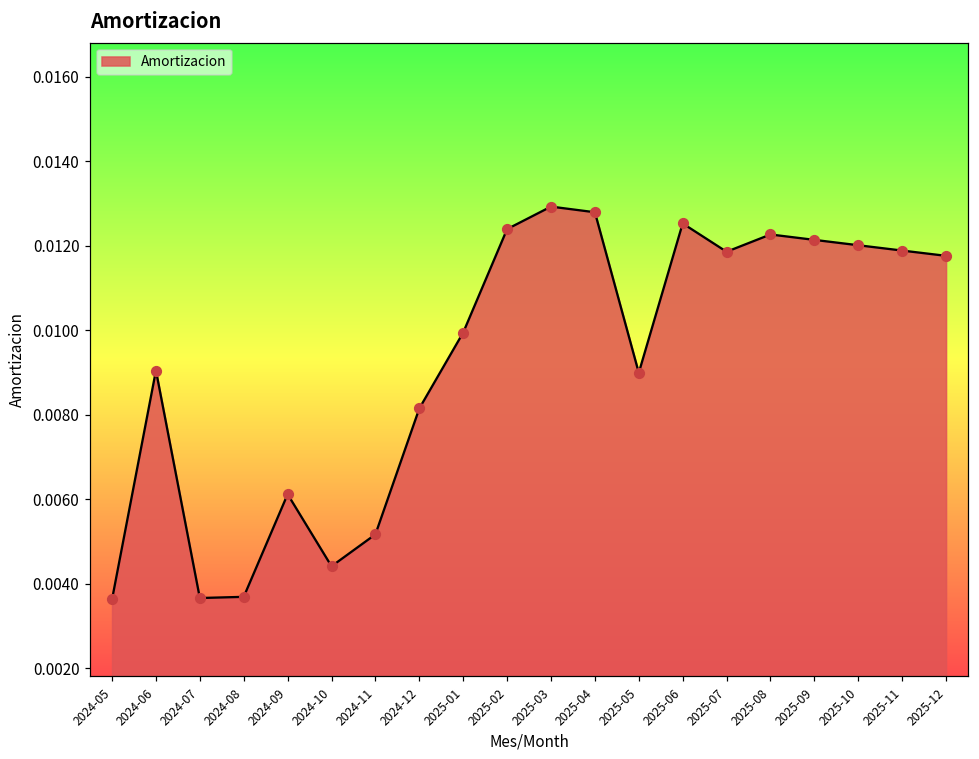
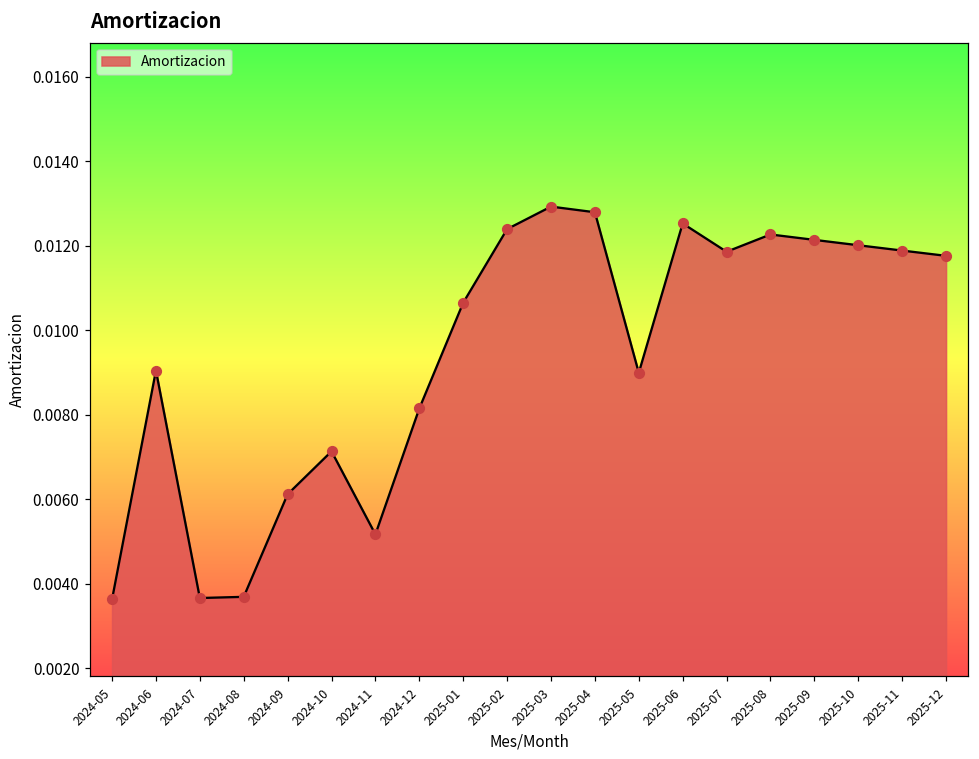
  {
    "2024-05": 0.0036,
    "2024-06": 0.0090,
    "2024-07": 0.0037,
    "2024-08": 0.0037,
    "2024-09": 0.0061,
-   "2024-10": 0.0044,
+   "2024-10": 0.0071,
    "2024-11": 0.0052,
    "2024-12": 0.0081,
-   "2025-01": 0.0099,
+   "2025-01": 0.0107,
    "2025-02": 0.0124,
    "2025-03": 0.0129,
    "2025-04": 0.0128,
    "2025-05": 0.0090,
    "2025-06": 0.0125,
    "2025-07": 0.0119,
    "2025-08": 0.0123,
    "2025-09": 0.0121,
    "2025-10": 0.0120,
    "2025-11": 0.0119,
    "2025-12": 0.0118
  }
